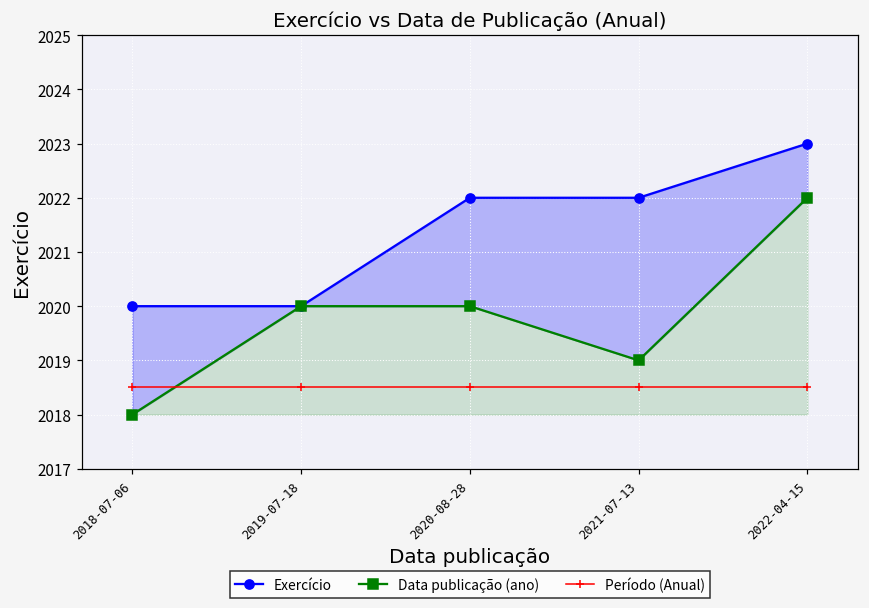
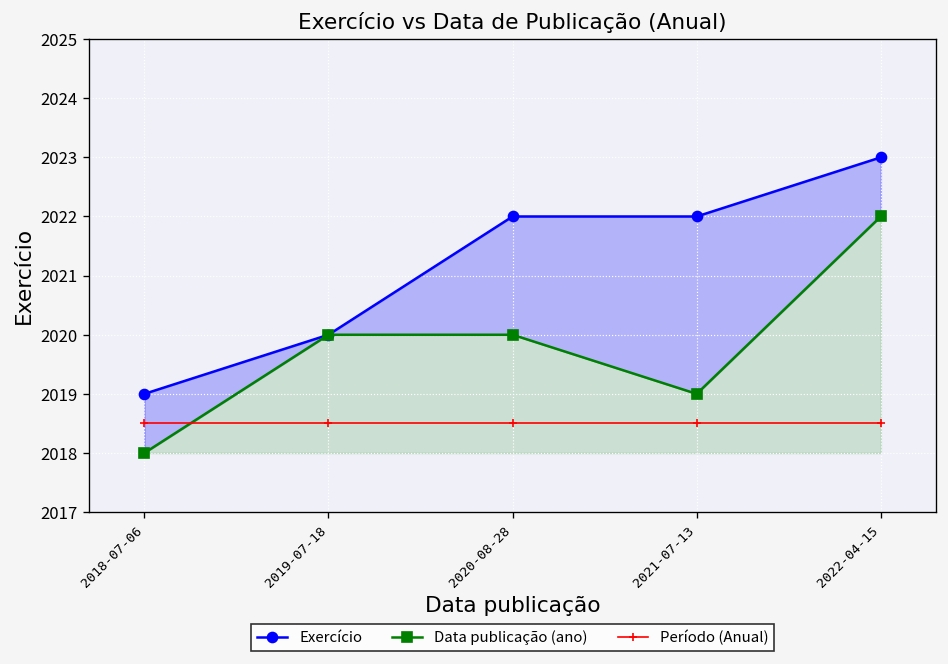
  {
    "Exercício": {
-     "2018-07-06": 2020,
+     "2018-07-06": 2019,
      "2020-08-28": 2022,
      "2021-07-13": 2022,
      "2022-04-15": 2023
    },
    "Data publicação (ano)": {
      "2018-07-06": 2018,
      "2020-08-28": 2020,
      "2021-07-13": 2019,
      "2022-04-15": 2022
    },
    "Período (Anual)": {
      "2018-07-06": 2018.5,
      "2019-07-18": 2018.5,
      "2020-08-28": 2018.5,
      "2021-07-13": 2018.5,
      "2022-04-15": 2018.5
    }
  }
